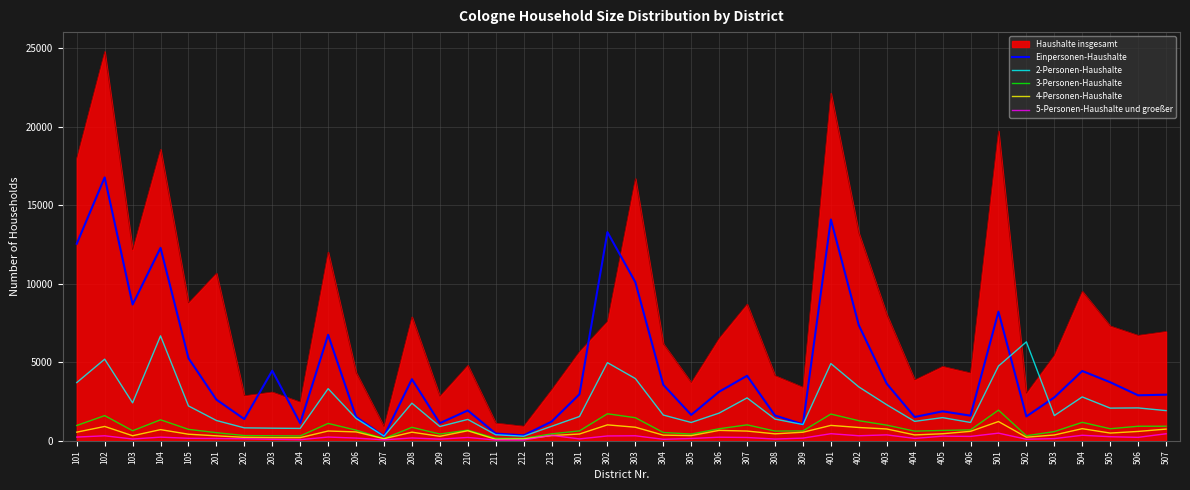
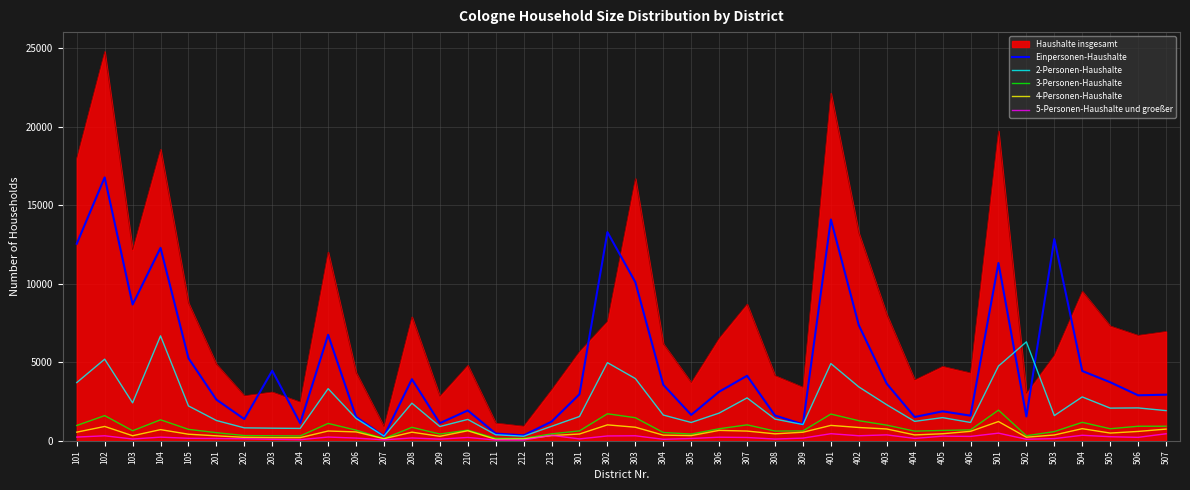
  {
    "Haushalte insgesamt": {
      "101": 18000,
      "102": 24800,
      "103": 12200,
      "104": 18600,
      "105": 8800,
-     "201": 10700,
+     "201": 4900,
      "202": 2900,
      "203": 3100,
      "204": 2500,
      "205": 12000,
      "206": 4300,
      "207": 900,
      "208": 7900,
      "209": 2800,
      "210": 4800,
      "211": 1100,
      "212": 900,
      "213": 3200,
      "301": 5700,
      "302": 7600,
      "303": 16700,
      "304": 6200,
      "305": 3700,
      "306": 6500,
      "307": 8700,
      "308": 4100,
      "309": 3400,
      "401": 22100,
      "402": 13200,
      "403": 8000,
      "404": 3900,
      "405": 4700,
      "406": 4300,
      "501": 19700,
      "502": 3000,
      "503": 5400,
      "504": 9500,
      "505": 7300,
      "506": 6700,
      "507": 7000
    },
    "Einpersonen-Haushalte": {
      "101": 12500,
      "102": 16800,
      "103": 8700,
      "104": 12300,
      "105": 5300,
      "201": 2600,
      "202": 1400,
      "203": 4500,
      "204": 1100,
      "205": 6700,
      "208": 3900,
      "209": 1100,
      "210": 1900,
      "213": 1200,
      "301": 3000,
      "302": 13300,
      "303": 10100,
      "304": 3600,
      "305": 1600,
      "306": 3100,
      "307": 4100,
      "308": 1600,
      "401": 14100,
      "402": 7400,
      "403": 3600,
      "404": 1500,
      "405": 1900,
      "406": 1600,
-     "501": 8200,
+     "501": 11300,
      "502": 1500,
-     "503": 2800,
+     "503": 12800,
      "504": 4400,
      "505": 3700,
      "506": 2900,
      "507": 2900
    },
    "2-Personen-Haushalte": {
      "101": 3700,
      "102": 5200,
      "103": 2400,
      "104": 6700,
      "105": 2200,
      "201": 1300,
      "202": 800,
      "203": 800,
      "204": 800,
      "205": 3300,
      "208": 2400,
      "209": 900,
      "210": 1400,
      "213": 900,
      "301": 1500,
      "302": 5000,
      "303": 4000,
      "304": 1600,
      "305": 1200,
      "306": 1800,
      "307": 2700,
      "308": 1400,
      "401": 4900,
      "402": 3400,
      "403": 2300,
      "404": 1200,
      "405": 1500,
      "406": 1200,
      "501": 4800,
      "502": 6300,
      "503": 1600,
      "504": 2800,
      "505": 2100,
      "506": 2100,
      "507": 1900
    },
    "3-Personen-Haushalte": {
      "101": 1000,
      "102": 1600,
      "103": 600,
      "104": 1300,
      "105": 700,
      "201": 500,
      "205": 1100,
      "208": 900,
      "301": 600,
      "302": 1700,
      "303": 1500,
      "304": 500,
      "307": 1000,
      "308": 600,
      "401": 1700,
      "402": 1300,
      "403": 1000,
      "404": 600,
      "405": 700,
      "501": 1900,
      "503": 600,
      "504": 1200,
      "505": 800,
      "506": 900,
      "507": 900
    },
    "4-Personen-Haushalte": {
      "101": 500,
      "102": 900,
      "103": 300,
      "104": 700,
      "105": 400,
      "201": 300,
      "205": 600,
      "208": 500,
      "301": 400,
      "302": 1000,
      "303": 900,
      "304": 400,
      "307": 600,
      "308": 400,
      "401": 1000,
      "402": 800,
      "403": 700,
      "404": 400,
      "501": 1200,
      "503": 400,
      "504": 800,
      "505": 500,
      "506": 600,
      "507": 700
    },
    "5-Personen-Haushalte und groeßer": {
      "101": 200,
      "102": 300,
      "103": 100,
      "104": 200,
      "105": 200,
      "201": 100,
      "205": 200,
      "206": 200,
      "208": 200,
      "209": 100,
      "210": 200,
      "301": 100,
      "302": 300,
      "303": 300,
      "304": 100,
      "305": 100,
      "306": 200,
      "307": 200,
      "308": 100,
      "309": 200,
      "401": 400,
      "402": 300,
      "403": 400,
      "404": 100,
      "406": 300,
      "501": 500,
      "503": 100,
      "504": 300,
      "505": 300,
      "506": 200,
      "507": 400
    }
  }
